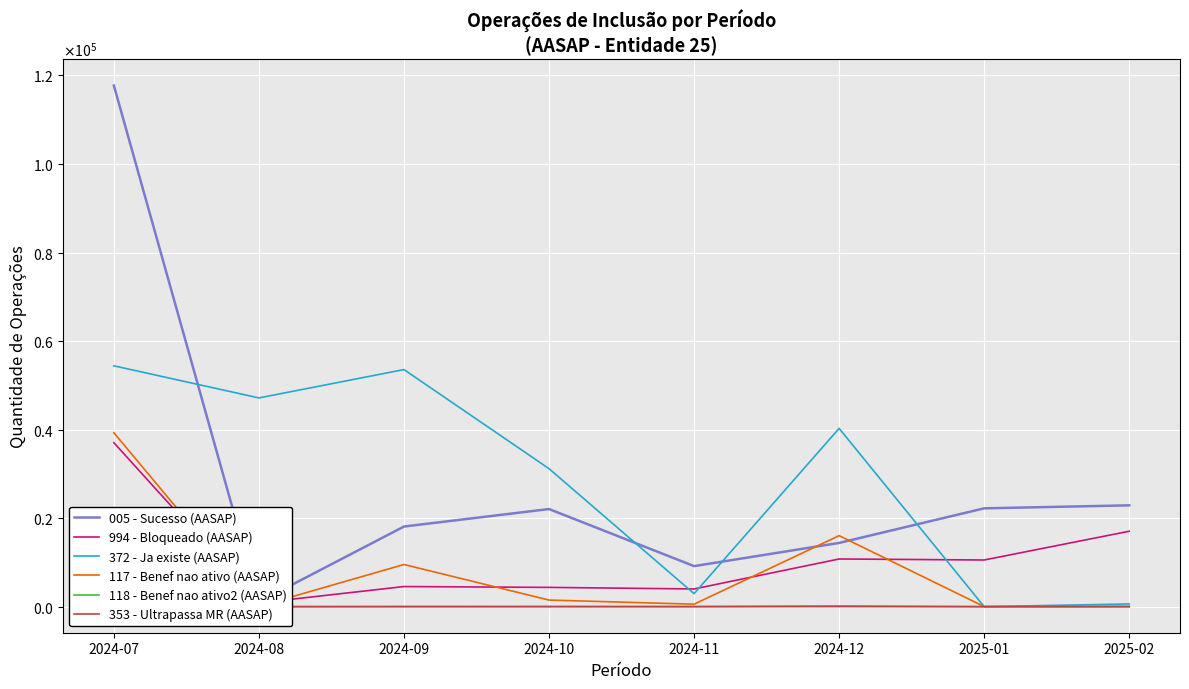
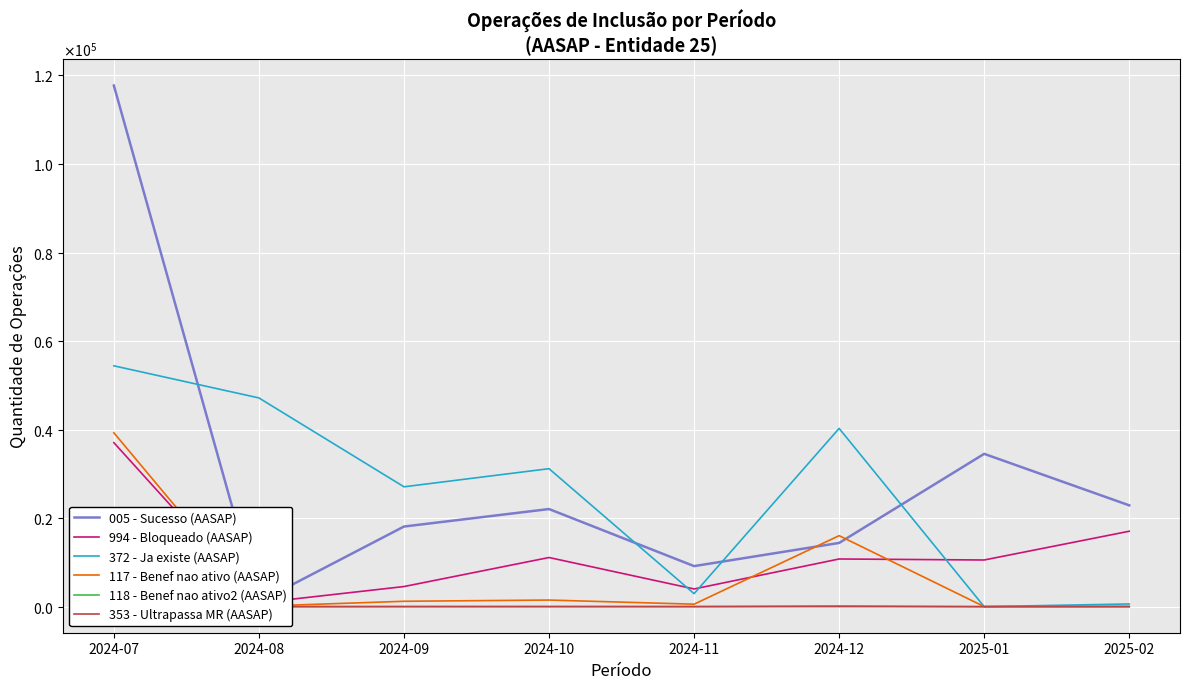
  {
    "005 - Sucesso (AASAP)": {
      "2024-07": 118000,
      "2024-09": 18000,
      "2024-10": 22000,
      "2024-11": 9000,
      "2024-12": 14000,
-     "2025-01": 22000,
+     "2025-01": 35000,
      "2025-02": 23000
    },
    "994 - Bloqueado (AASAP)": {
      "2024-07": 37000,
      "2024-09": 5000,
-     "2024-10": 4000,
+     "2024-10": 11000,
      "2024-11": 4000,
      "2024-12": 11000,
      "2025-01": 11000,
      "2025-02": 17000
    },
    "372 - Ja existe (AASAP)": {
      "2024-07": 54000,
      "2024-08": 47000,
-     "2024-09": 54000,
+     "2024-09": 27000,
      "2024-10": 31000,
      "2024-11": 3000,
      "2024-12": 40000
    },
    "117 - Benef nao ativo (AASAP)": {
      "2024-07": 39000,
-     "2024-09": 10000,
+     "2024-09": 1000,
      "2024-10": 1000,
      "2024-12": 16000
    }
  }
